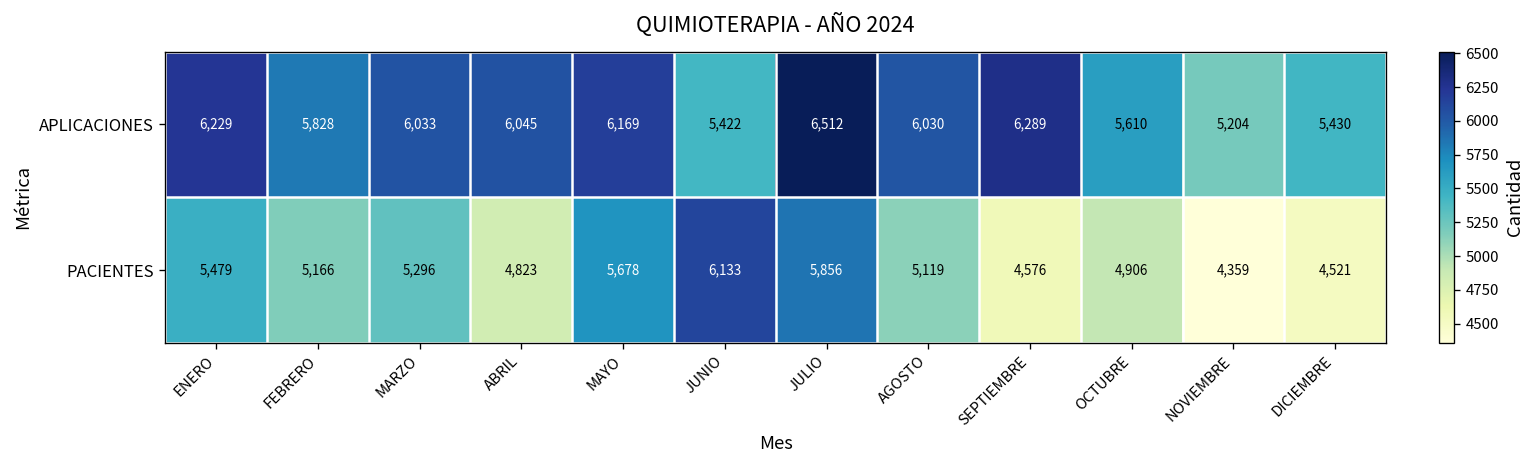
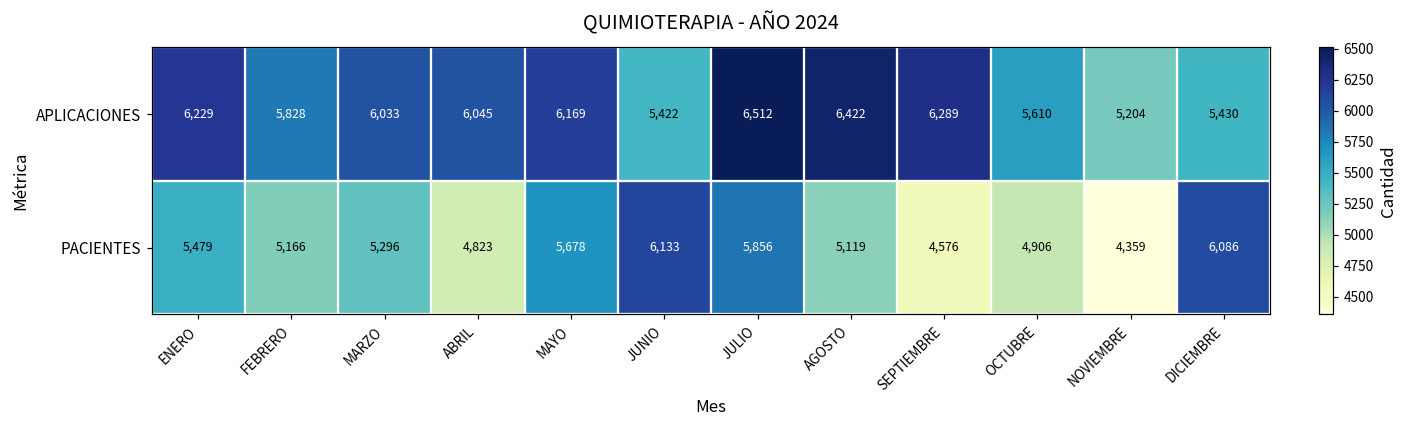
  {
    "APLICACIONES": {
      "ENERO": "6,229",
      "FEBRERO": "5,828",
      "MARZO": "6,033",
      "ABRIL": "6,045",
      "MAYO": "6,169",
      "JUNIO": "5,422",
      "JULIO": "6,512",
-     "AGOSTO": "6,030",
+     "AGOSTO": "6,422",
      "SEPTIEMBRE": "6,289",
      "OCTUBRE": "5,610",
      "NOVIEMBRE": "5,204",
      "DICIEMBRE": "5,430"
    },
    "PACIENTES": {
      "ENERO": "5,479",
      "FEBRERO": "5,166",
      "MARZO": "5,296",
      "ABRIL": "4,823",
      "MAYO": "5,678",
      "JUNIO": "6,133",
      "JULIO": "5,856",
      "AGOSTO": "5,119",
      "SEPTIEMBRE": "4,576",
      "OCTUBRE": "4,906",
      "NOVIEMBRE": "4,359",
-     "DICIEMBRE": "4,521"
+     "DICIEMBRE": "6,086"
    }
  }
